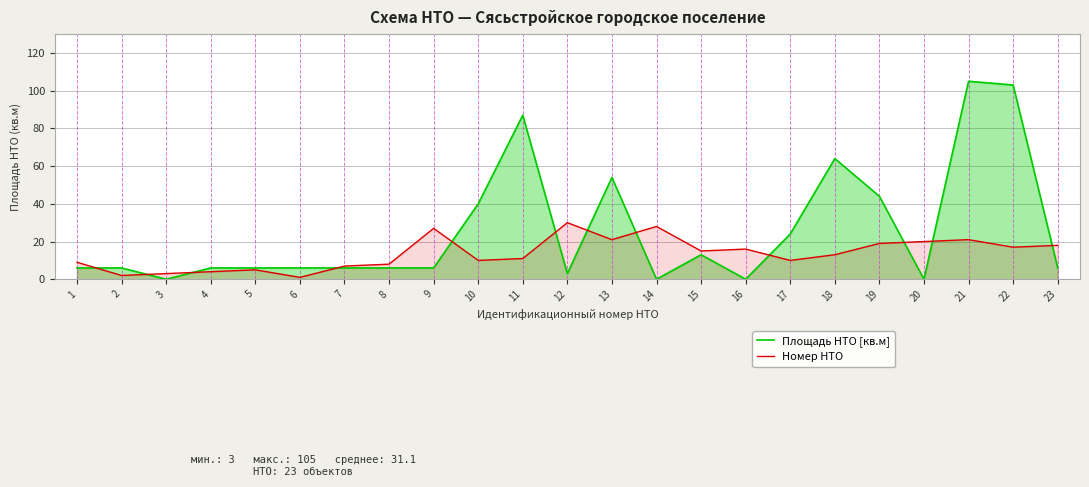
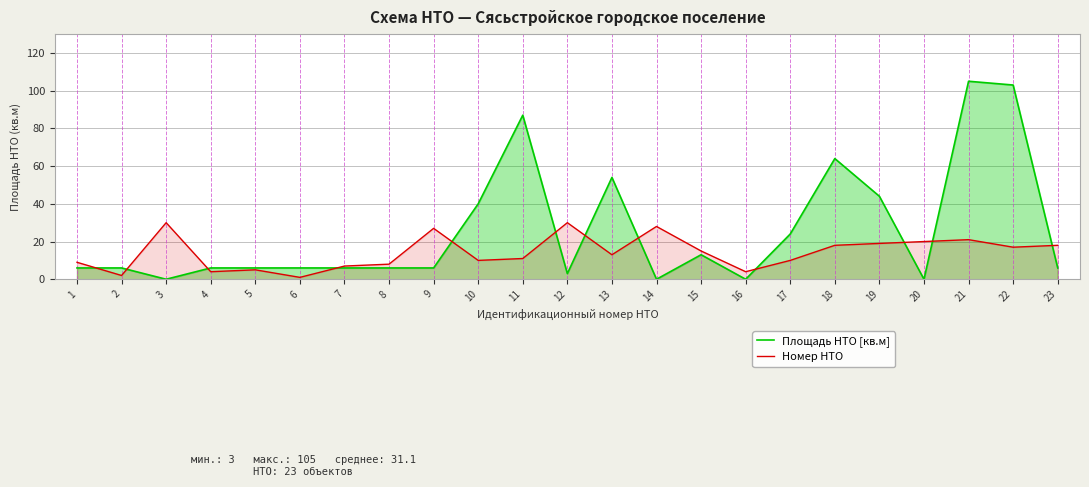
  {
    "Площадь НТО [кв.м]": {
      "1": 6,
      "2": 6,
      "3": 0,
      "4": 6,
      "6": 6,
      "8": 6,
      "9": 6,
      "10": 40,
      "11": 87,
      "12": 3,
      "13": 54,
      "14": 0,
      "15": 13,
      "16": 0,
      "17": 24,
      "18": 64,
      "19": 44,
      "20": 0,
      "21": 105,
      "22": 103,
      "23": 6
    },
    "Номер НТО": {
      "1": 9,
      "2": 2,
-     "3": 3,
+     "3": 30,
      "4": 4,
      "6": 1,
      "8": 8,
      "9": 27,
      "10": 10,
      "11": 11,
      "12": 30,
-     "13": 21,
+     "13": 13,
      "14": 28,
      "15": 15,
-     "16": 16,
+     "16": 4,
      "17": 10,
-     "18": 13,
+     "18": 18,
      "19": 19,
      "20": 20,
      "21": 21,
      "22": 17,
      "23": 18
    }
  }
